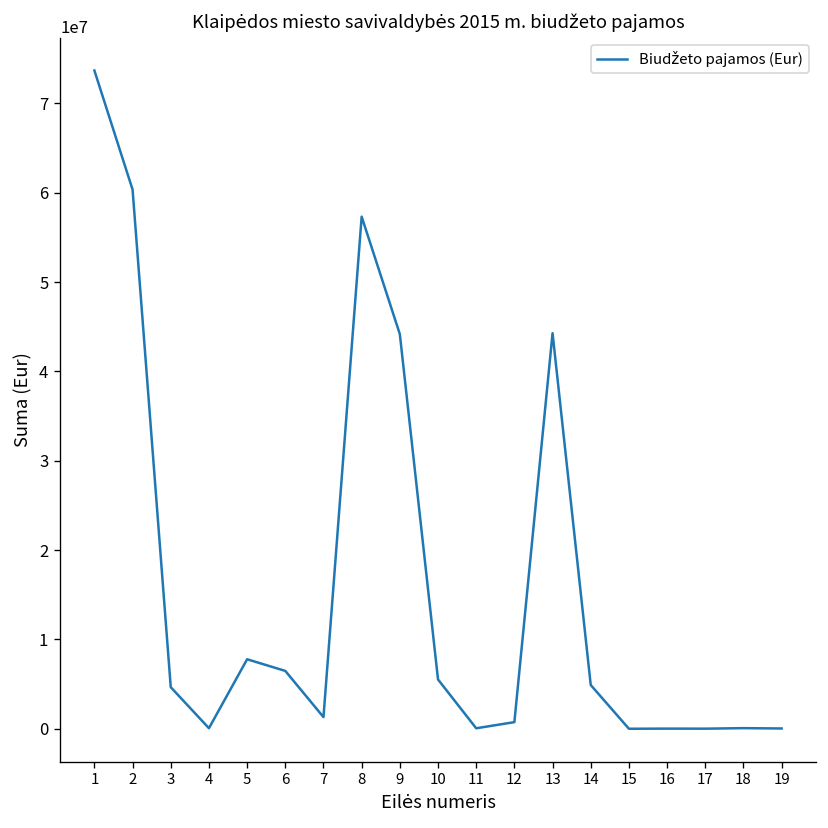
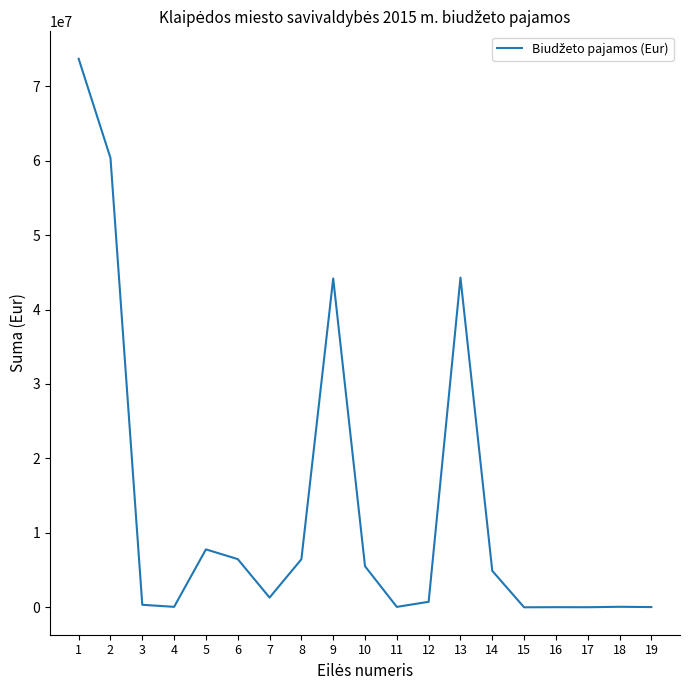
  {
    "1": 74000000,
    "2": 60000000,
-   "3": 5000000,
+   "3": 0,
    "4": 0,
    "5": 8000000,
    "6": 6000000,
    "7": 1000000,
-   "8": 57000000,
+   "8": 6000000,
    "9": 44000000,
    "10": 6000000,
    "11": 0,
    "12": 1000000,
    "13": 44000000,
    "14": 5000000,
    "15": 0,
    "16": 0,
    "17": 0,
    "18": 0,
    "19": 0
  }
